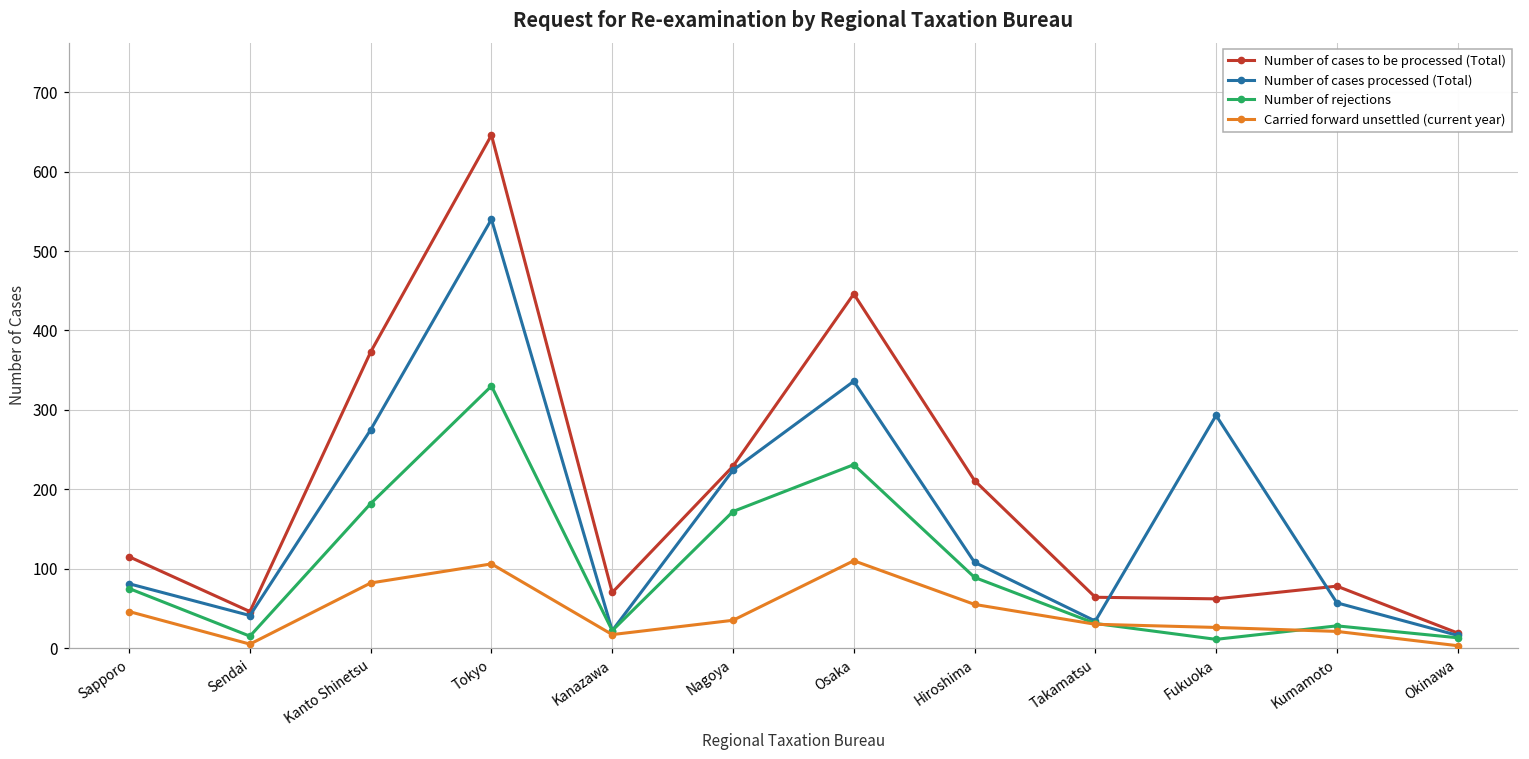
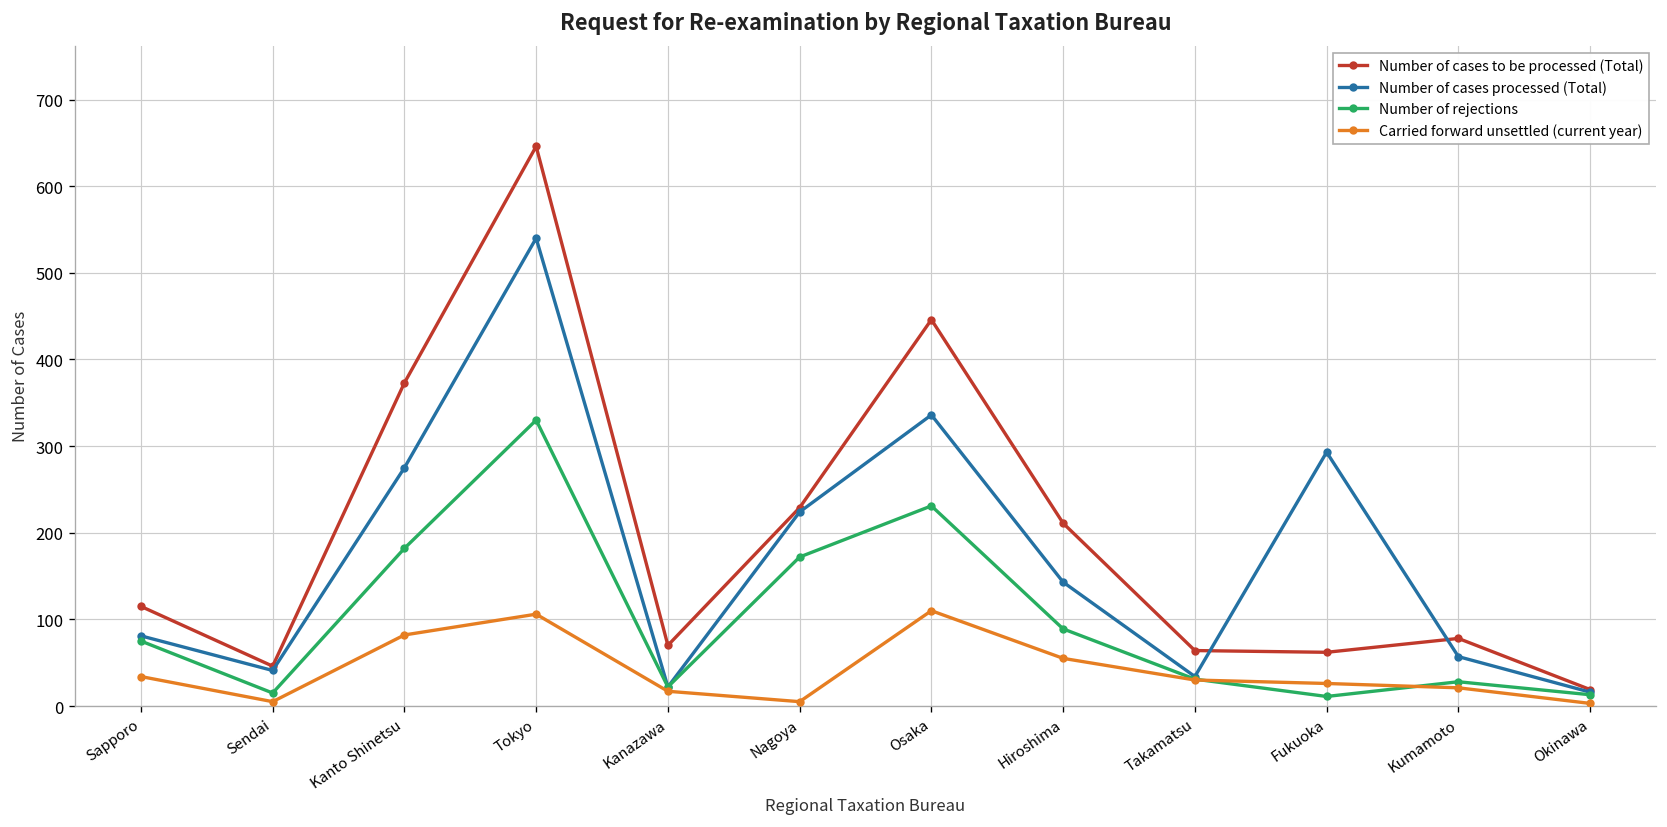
  {
    "Number of cases to be processed (Total)": {
      "Sapporo": 120,
      "Sendai": 50,
      "Kanto Shinetsu": 370,
      "Tokyo": 650,
      "Kanazawa": 70,
      "Nagoya": 230,
      "Osaka": 450,
      "Hiroshima": 210,
      "Takamatsu": 60,
      "Fukuoka": 60,
      "Kumamoto": 80
    },
    "Number of cases processed (Total)": {
      "Sapporo": 80,
      "Sendai": 40,
      "Kanto Shinetsu": 280,
      "Tokyo": 540,
      "Nagoya": 220,
      "Osaka": 340,
-     "Hiroshima": 110,
+     "Hiroshima": 140,
      "Fukuoka": 290,
      "Kumamoto": 60
    },
    "Number of rejections": {
      "Sapporo": 80,
      "Sendai": 20,
      "Kanto Shinetsu": 180,
      "Tokyo": 330,
      "Nagoya": 170,
      "Osaka": 230,
      "Hiroshima": 90,
      "Fukuoka": 10,
      "Kumamoto": 30
    },
    "Carried forward unsettled (current year)": {
-     "Sapporo": 50,
+     "Sapporo": 30,
      "Sendai": 10,
      "Kanto Shinetsu": 80,
      "Tokyo": 110,
      "Kanazawa": 20,
-     "Nagoya": 40,
+     "Nagoya": 10,
      "Osaka": 110,
      "Hiroshima": 60,
      "Fukuoka": 30,
      "Kumamoto": 20,
      "Okinawa": 0
    }
  }
